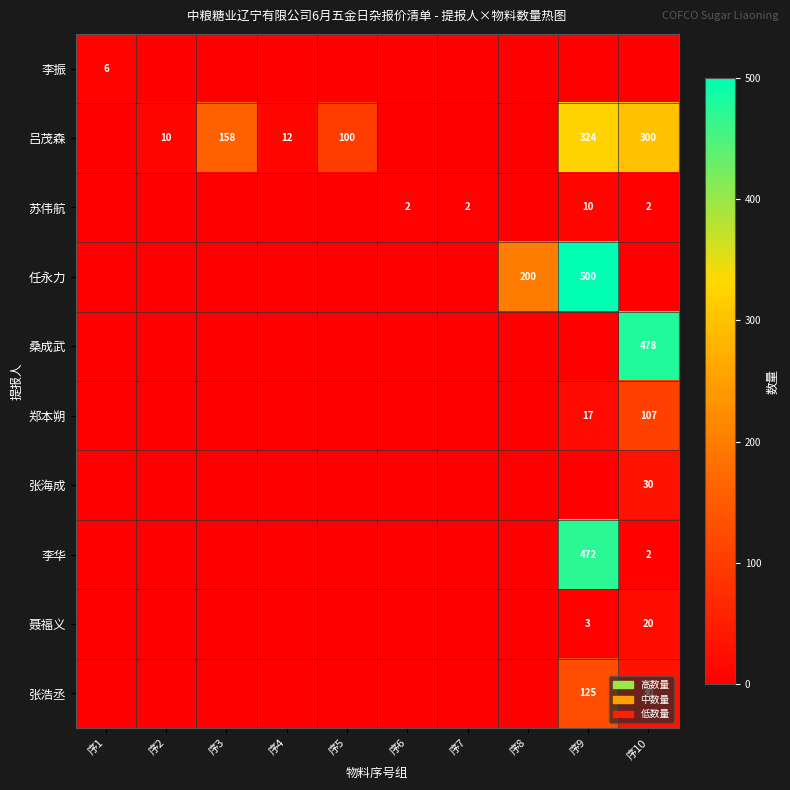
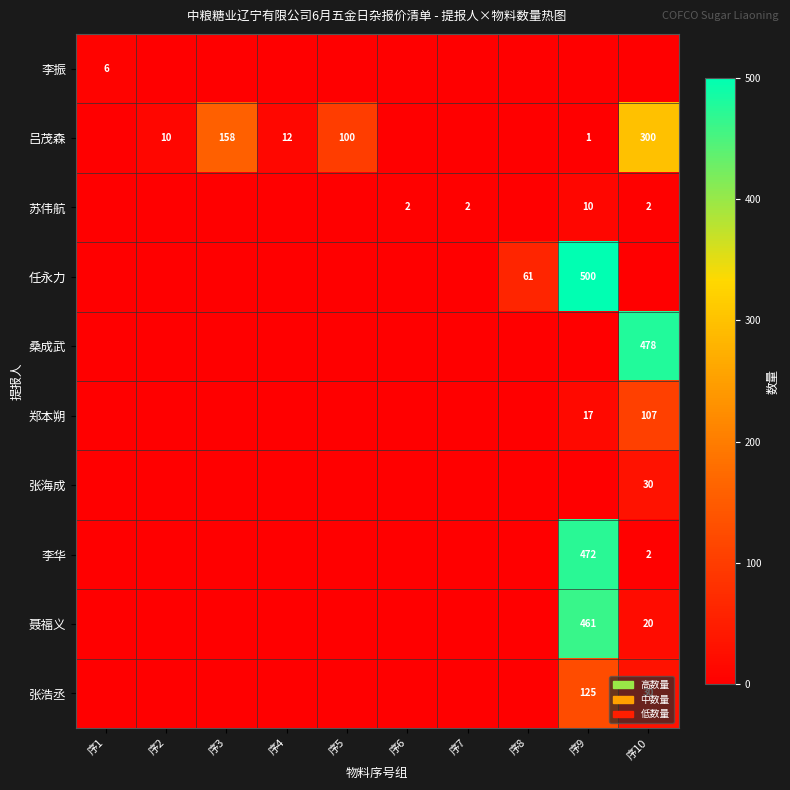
  {
    "李振": {
      "序1": 6
    },
    "吕茂森": {
      "序2": 10,
      "序3": 158,
      "序4": 12,
      "序5": 100,
-     "序9": 324,
+     "序9": 1,
      "序10": 300
    },
    "苏伟航": {
      "序6": 2,
      "序7": 2,
      "序9": 10,
      "序10": 2
    },
    "任永力": {
-     "序8": 200,
+     "序8": 61,
      "序9": 500
    },
    "桑成武": {
      "序10": 478
    },
    "郑本朔": {
      "序9": 17,
      "序10": 107
    },
    "张海成": {
      "序10": 30
    },
    "李华": {
      "序9": 472,
      "序10": 2
    },
    "聂福义": {
-     "序9": 3,
+     "序9": 461,
      "序10": 20
    },
    "张浩丞": {
      "序9": 125
    }
  }
